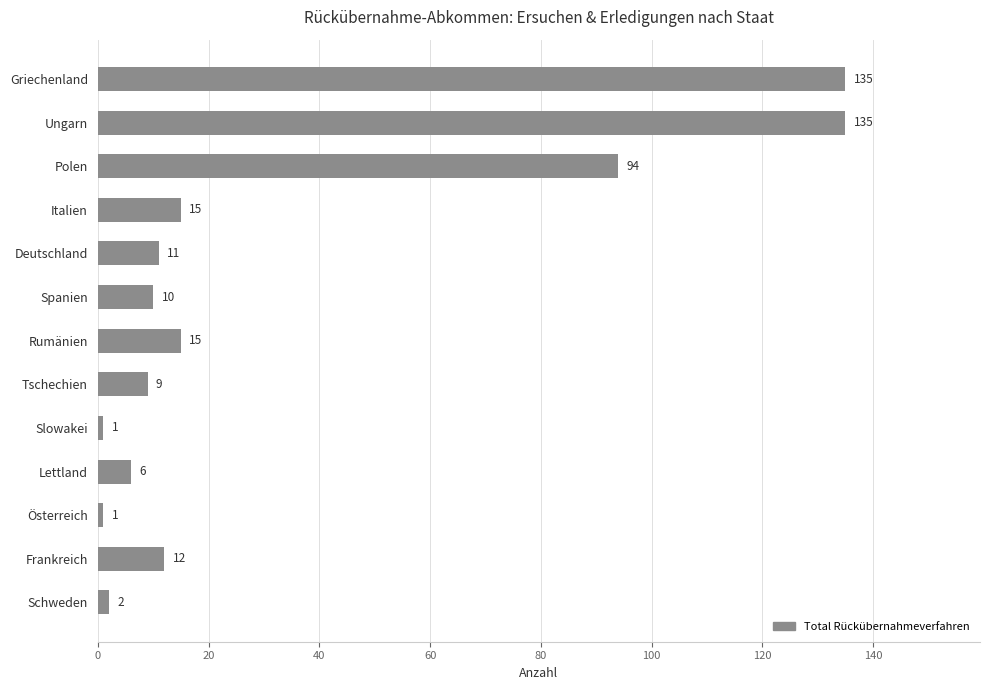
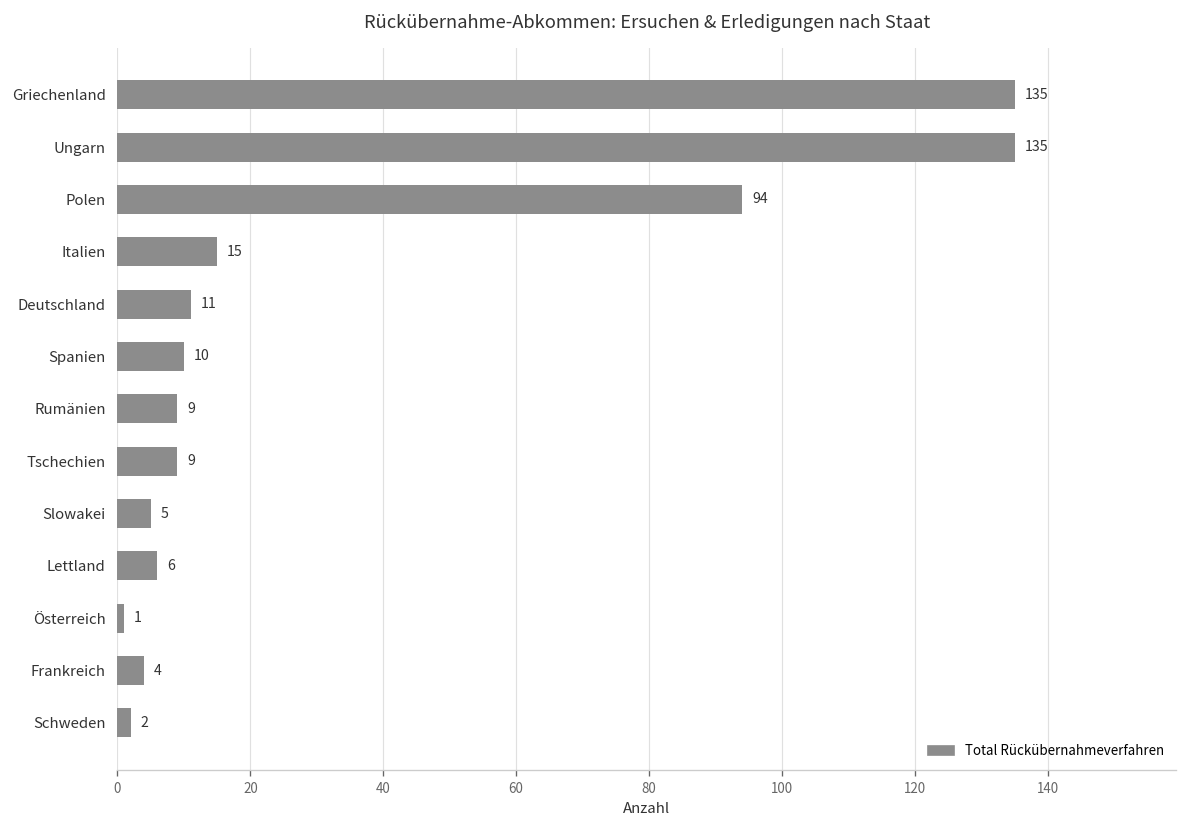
  {
    "Griechenland": 135,
    "Ungarn": 135,
    "Polen": 94,
    "Italien": 15,
    "Deutschland": 11,
    "Spanien": 10,
-   "Rumänien": 15,
+   "Rumänien": 9,
    "Tschechien": 9,
-   "Slowakei": 1,
+   "Slowakei": 5,
    "Lettland": 6,
    "Österreich": 1,
-   "Frankreich": 12,
+   "Frankreich": 4,
    "Schweden": 2
  }
